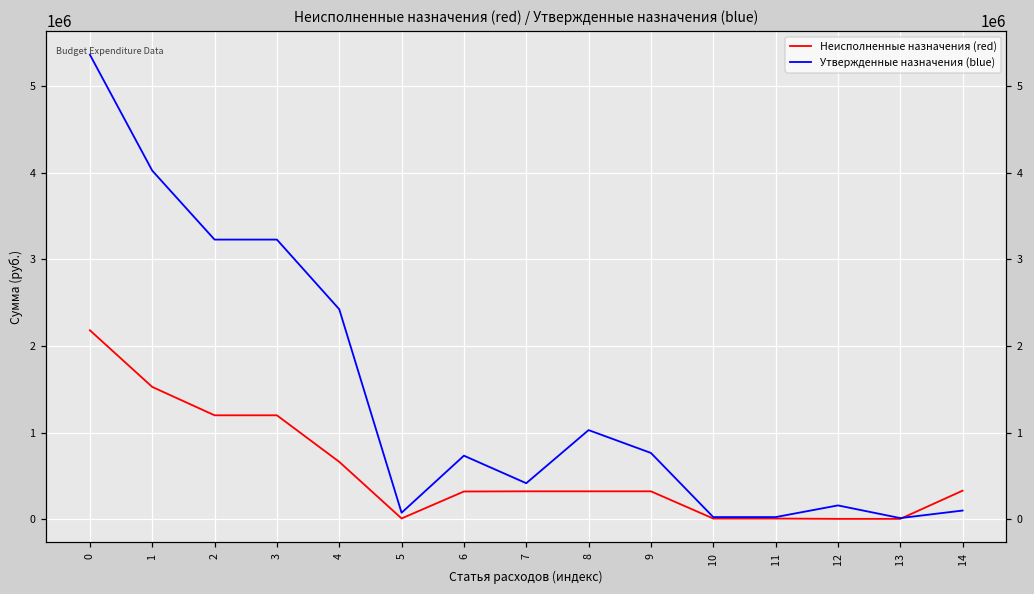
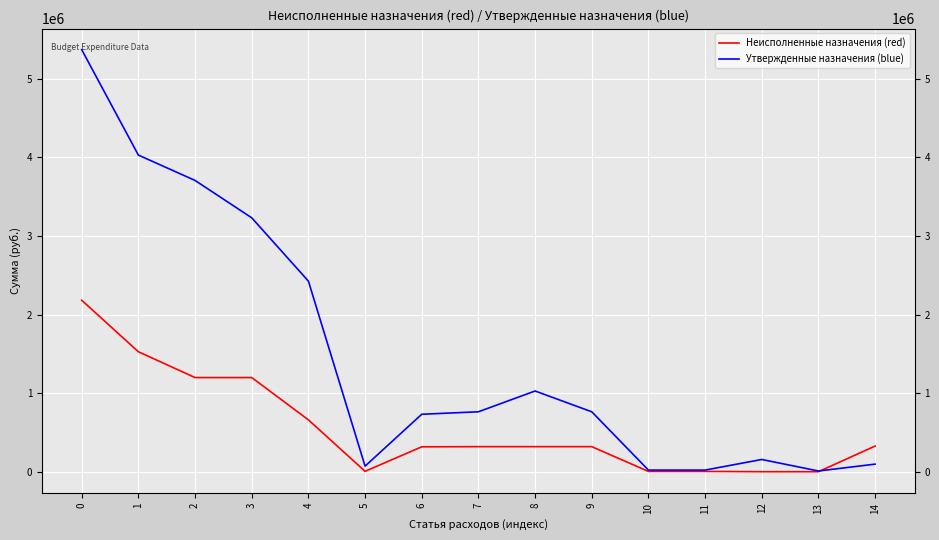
  {
    "Неисполненные назначения (red)": {
      "0": 2200000,
      "1": 1500000,
      "2": 1200000,
      "3": 1200000,
      "4": 700000,
      "5": 0,
      "6": 300000,
      "7": 300000,
      "8": 300000,
      "9": 300000,
      "12": 0,
      "14": 300000
    },
    "Утвержденные назначения (blue)": {
      "0": 5400000,
      "1": 4000000,
-     "2": 3200000,
+     "2": 3700000,
      "3": 3200000,
      "4": 2400000,
      "5": 100000,
      "6": 700000,
-     "7": 400000,
+     "7": 800000,
      "8": 1000000,
      "9": 800000,
      "12": 200000,
      "14": 100000
    }
  }
